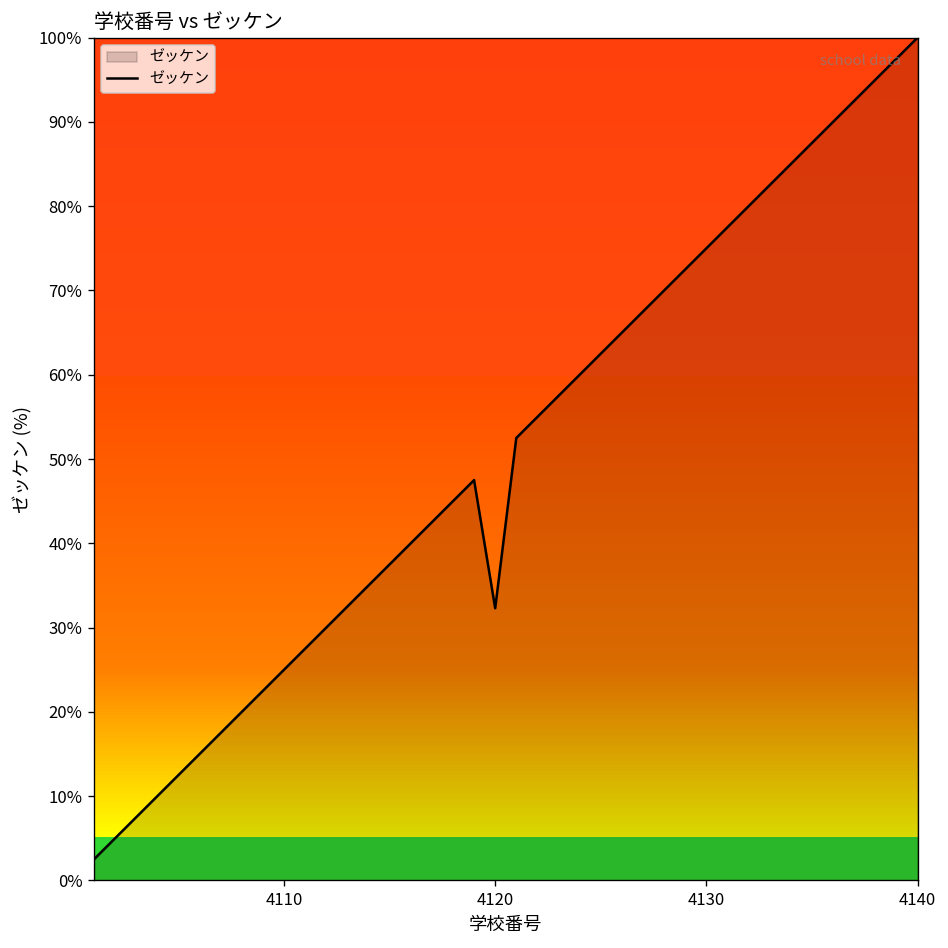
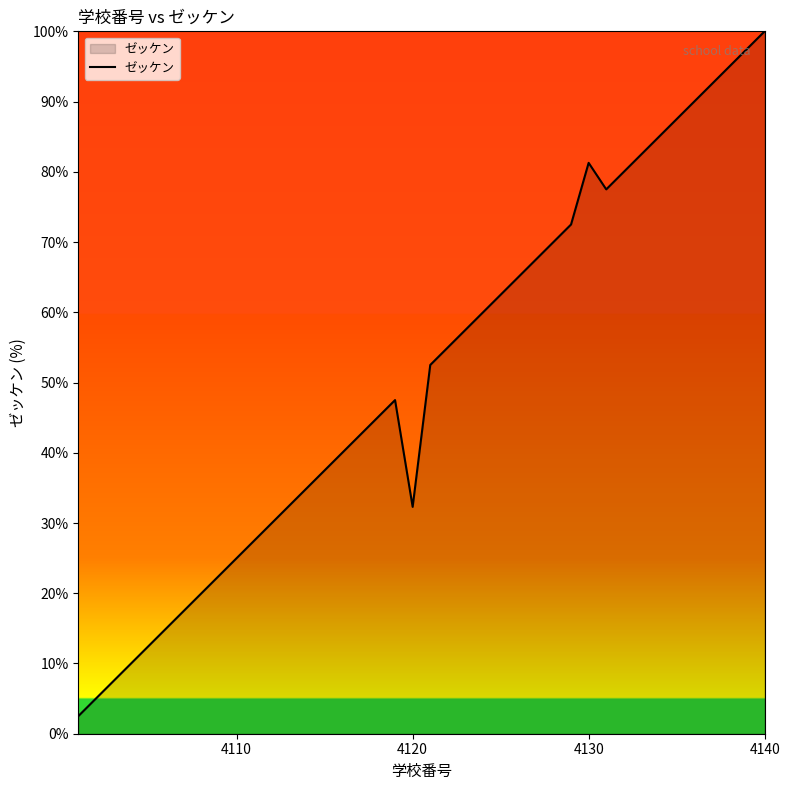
  {
    "4110": "25%",
    "4120": "32%",
-   "4130": "75%",
+   "4130": "81%",
    "4140": "100%"
  }
